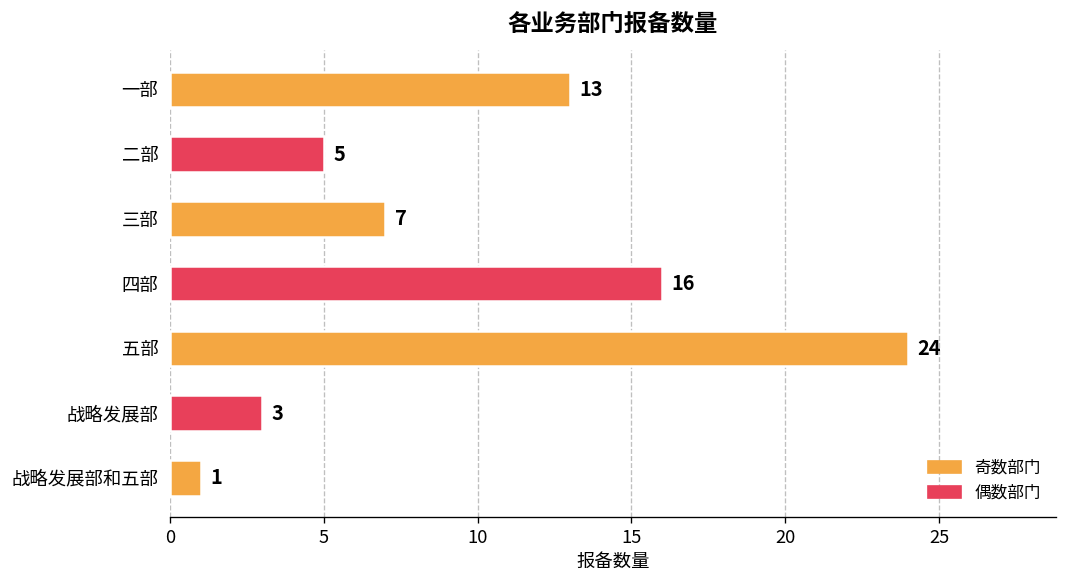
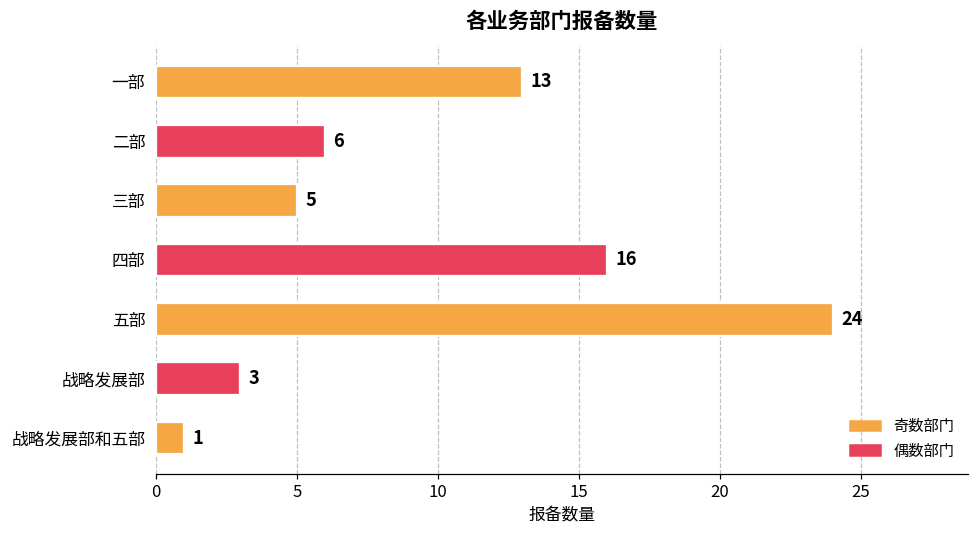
  {
    "一部": 13,
-   "二部": 5,
-   "三部": 7,
+   "二部": 6,
+   "三部": 5,
    "四部": 16,
    "五部": 24,
    "战略发展部": 3,
    "战略发展部和五部": 1
  }
